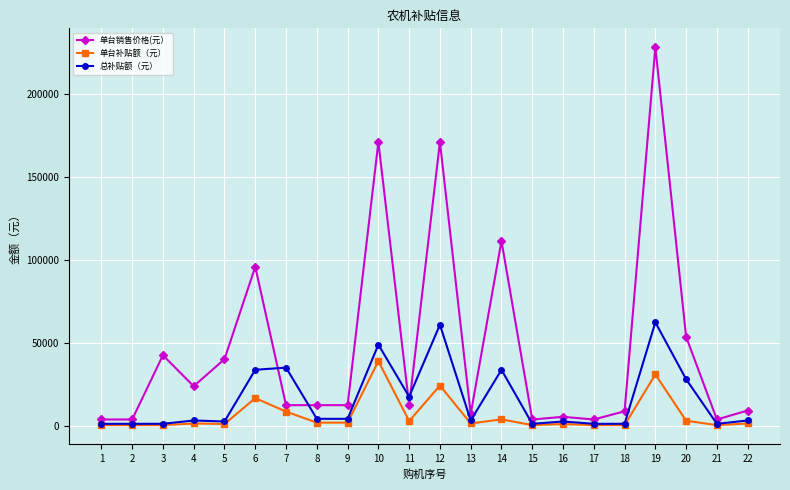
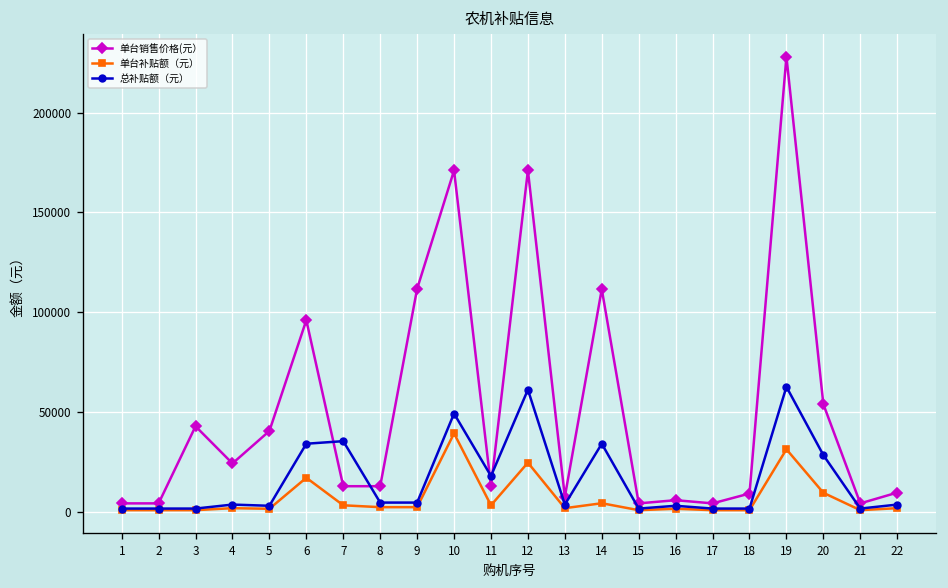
  {
    "单台销售价格(元）": {
      "1": 4000,
      "2": 4000,
      "3": 43000,
      "4": 24000,
      "5": 40000,
      "6": 96000,
      "7": 13000,
      "8": 13000,
-     "9": 13000,
+     "9": 112000,
      "10": 171000,
      "11": 13000,
      "12": 171000,
      "13": 8000,
      "14": 111000,
      "15": 4000,
      "16": 6000,
      "17": 4000,
      "18": 9000,
      "19": 228000,
      "20": 54000,
      "21": 4000,
      "22": 10000
    },
    "单台补贴额（元）": {
      "4": 2000,
      "6": 17000,
-     "7": 9000,
+     "7": 3000,
      "8": 2000,
      "9": 2000,
      "10": 39000,
      "11": 3000,
      "12": 25000,
      "13": 2000,
      "14": 4000,
      "19": 31000,
-     "20": 3000,
+     "20": 10000,
      "22": 2000
    },
    "总补贴额（元）": {
      "4": 4000,
      "6": 34000,
      "7": 35000,
      "8": 5000,
      "9": 5000,
      "10": 49000,
      "11": 18000,
      "12": 61000,
      "13": 4000,
      "14": 34000,
      "19": 63000,
      "20": 28000,
      "22": 4000
    }
  }
